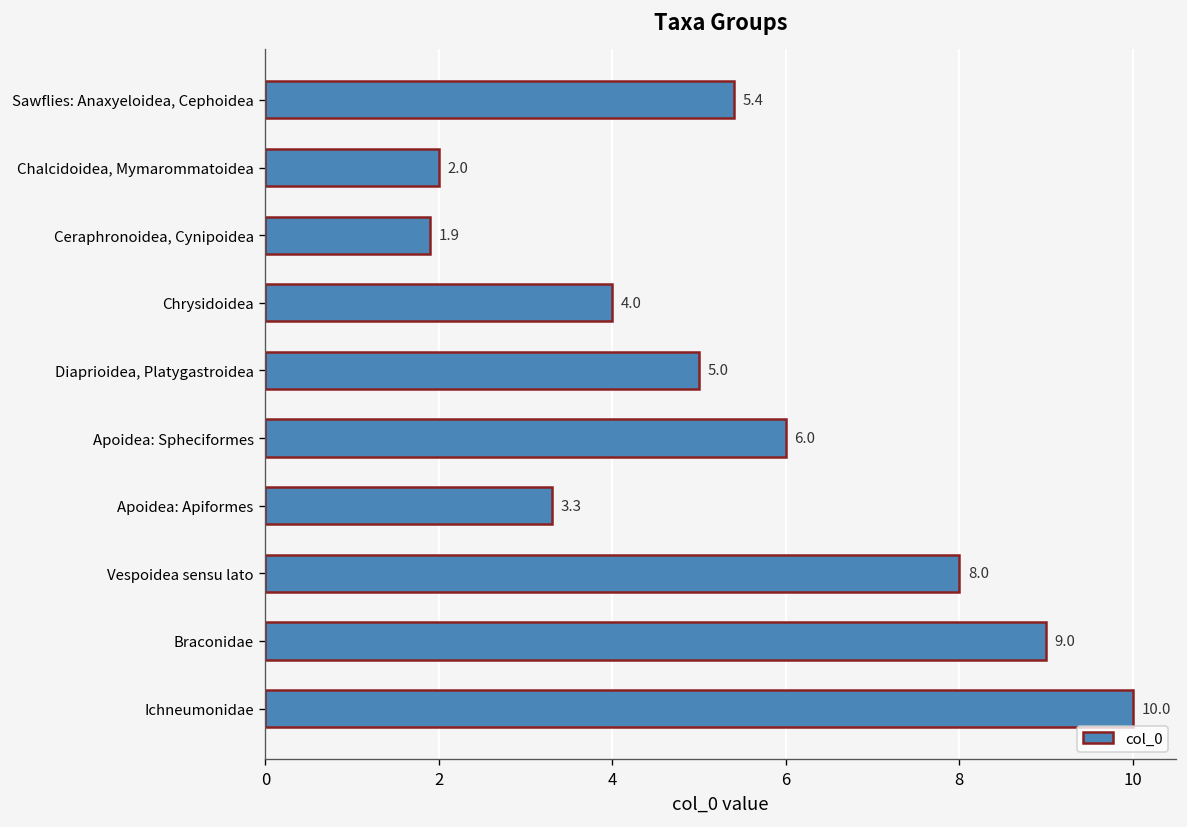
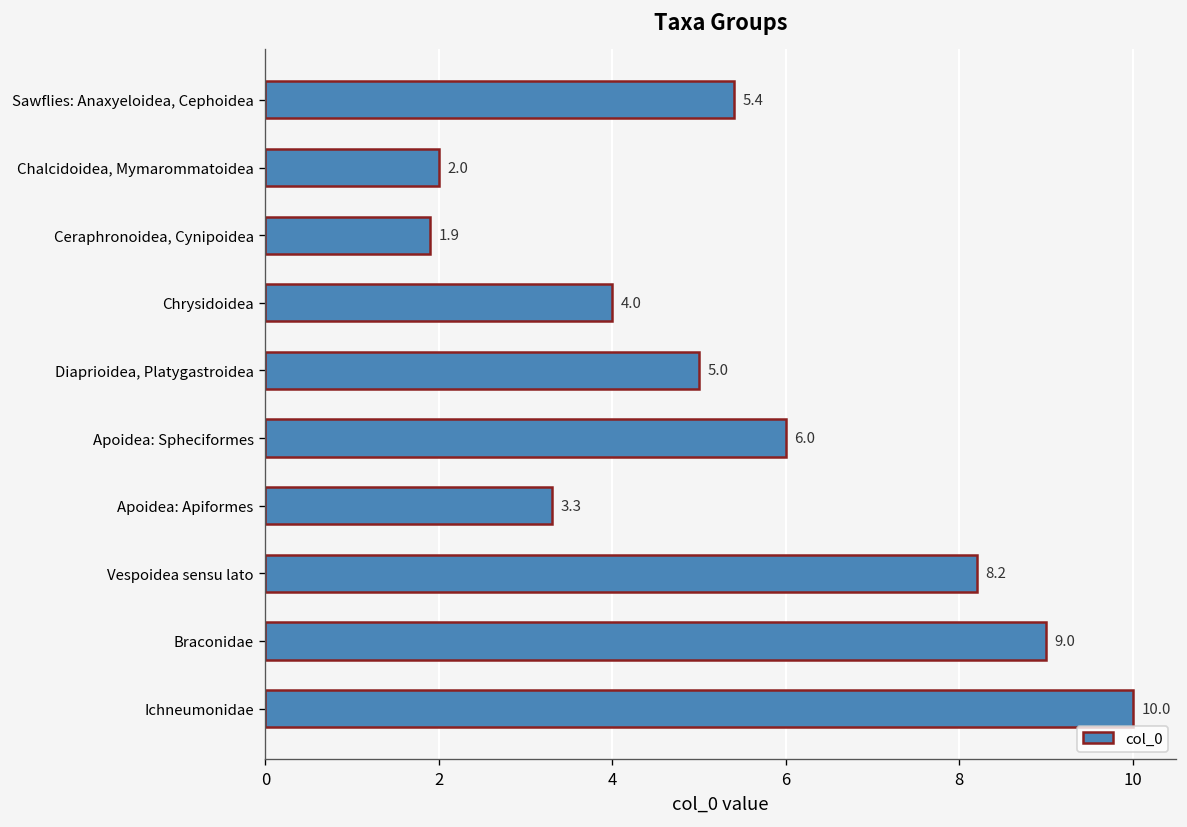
  {
    "Sawflies: Anaxyeloidea, Cephoidea": 5.4,
    "Chalcidoidea, Mymarommatoidea": 2.0,
    "Ceraphronoidea, Cynipoidea": 1.9,
    "Chrysidoidea": 4.0,
    "Diaprioidea, Platygastroidea": 5.0,
    "Apoidea: Spheciformes": 6.0,
    "Apoidea: Apiformes": 3.3,
-   "Vespoidea sensu lato": 8.0,
+   "Vespoidea sensu lato": 8.2,
    "Braconidae": 9.0,
    "Ichneumonidae": 10.0
  }
